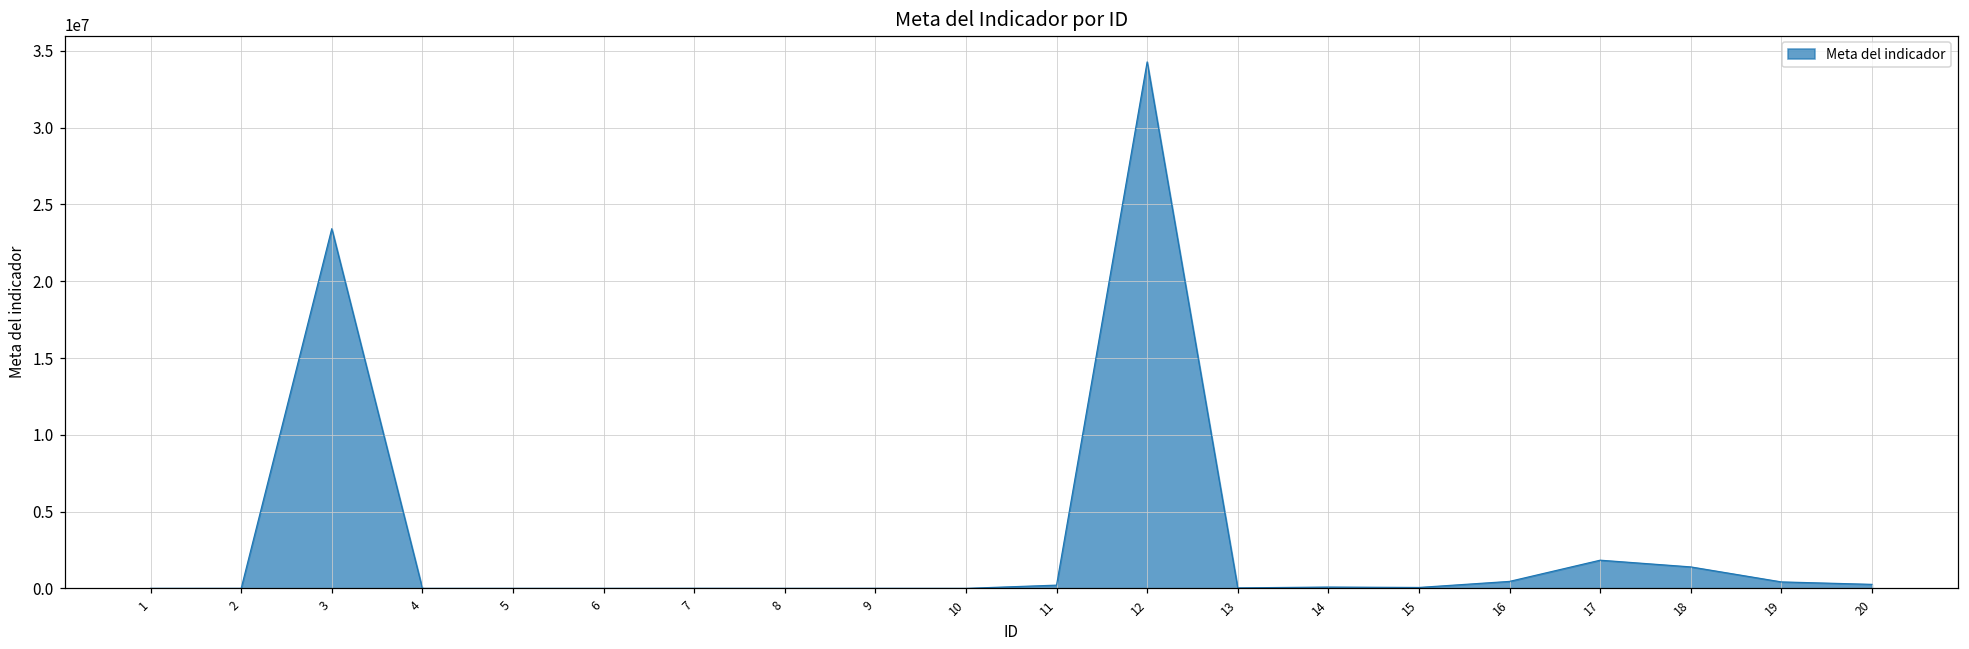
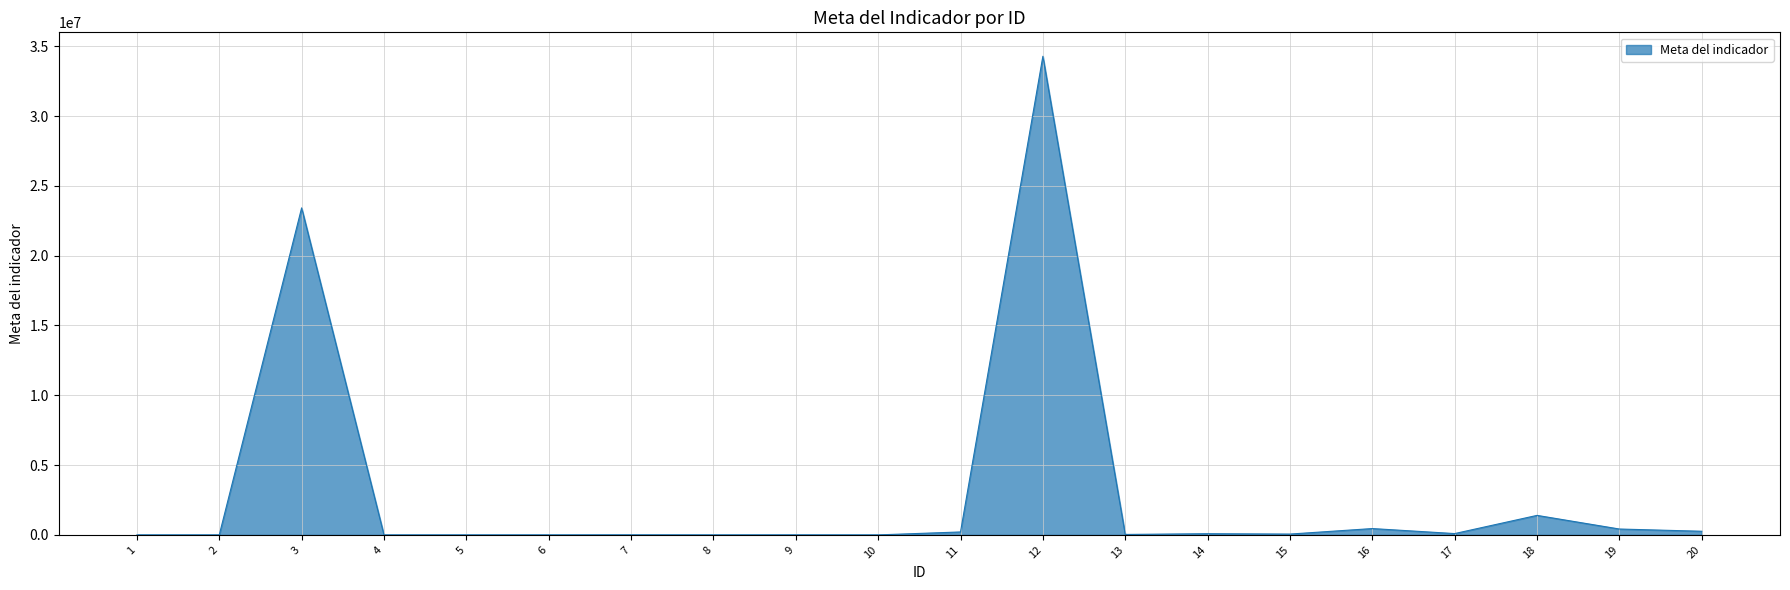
  {
    "1": 0,
    "2": 0,
    "3": 23400000,
    "4": 0,
    "5": 0,
    "6": 0,
    "7": 0,
    "8": 0,
    "9": 0,
    "10": 0,
    "11": 200000,
    "12": 34300000,
    "13": 0,
    "14": 100000,
    "15": 100000,
    "16": 500000,
-   "17": 1800000,
+   "17": 100000,
    "18": 1400000,
    "19": 400000,
    "20": 300000
  }
